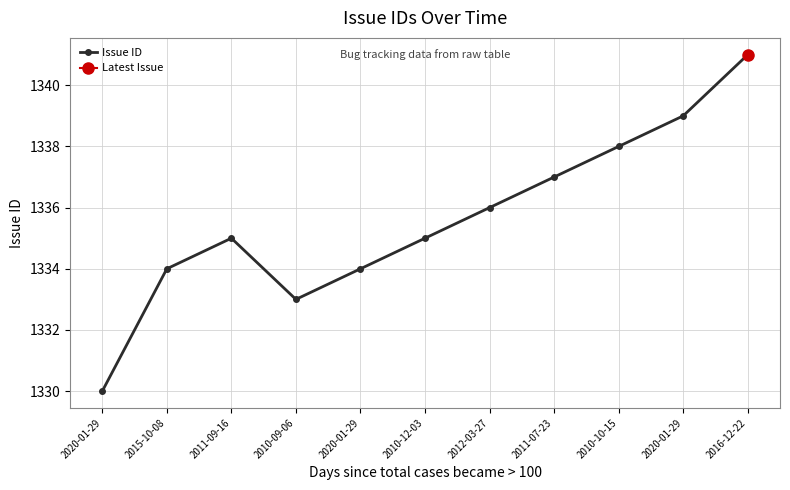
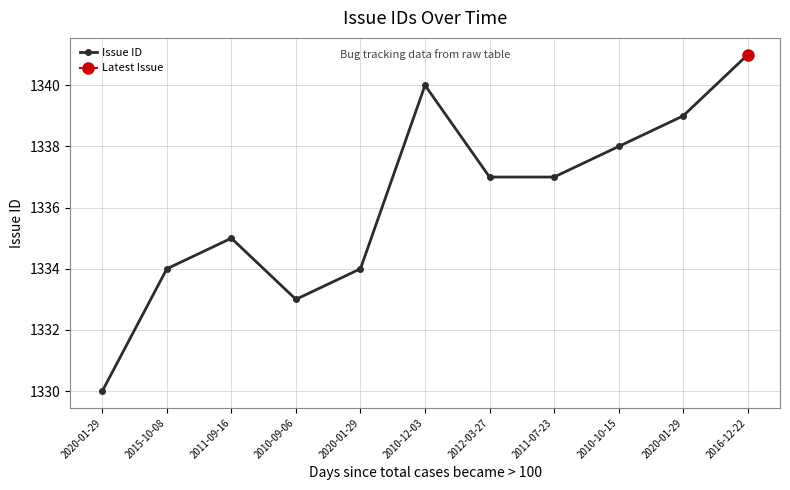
  {
    "Issue ID": {
      "2015-10-08": 1334,
      "2011-09-16": 1335,
      "2010-09-06": 1333,
-     "2010-12-03": 1335,
-     "2012-03-27": 1336,
+     "2010-12-03": 1340,
+     "2012-03-27": 1337,
      "2011-07-23": 1337,
      "2010-10-15": 1338
    }
  }
